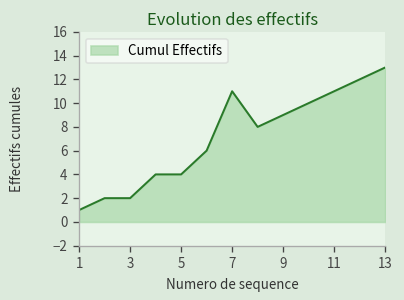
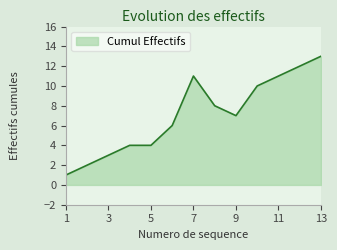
  {
    "1": 1,
-   "3": 2,
+   "3": 3,
    "5": 4,
    "7": 11,
-   "9": 9,
+   "9": 7,
    "11": 11,
    "13": 13
  }
